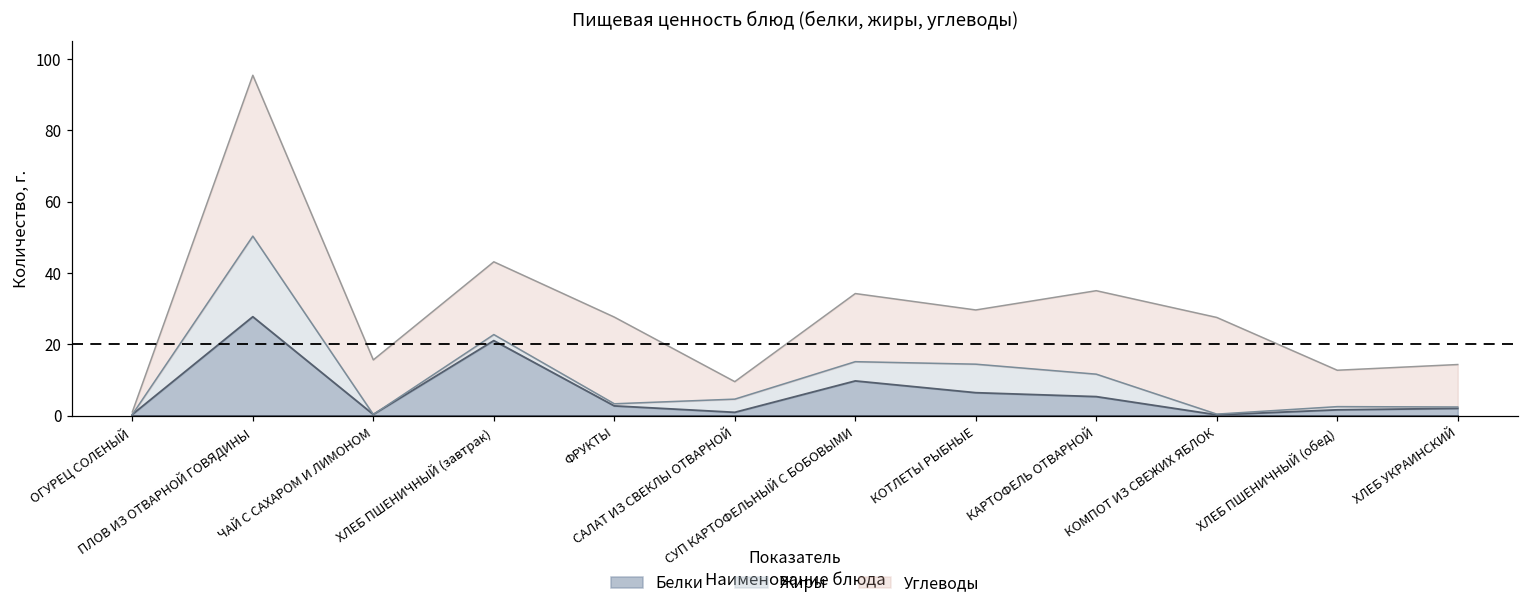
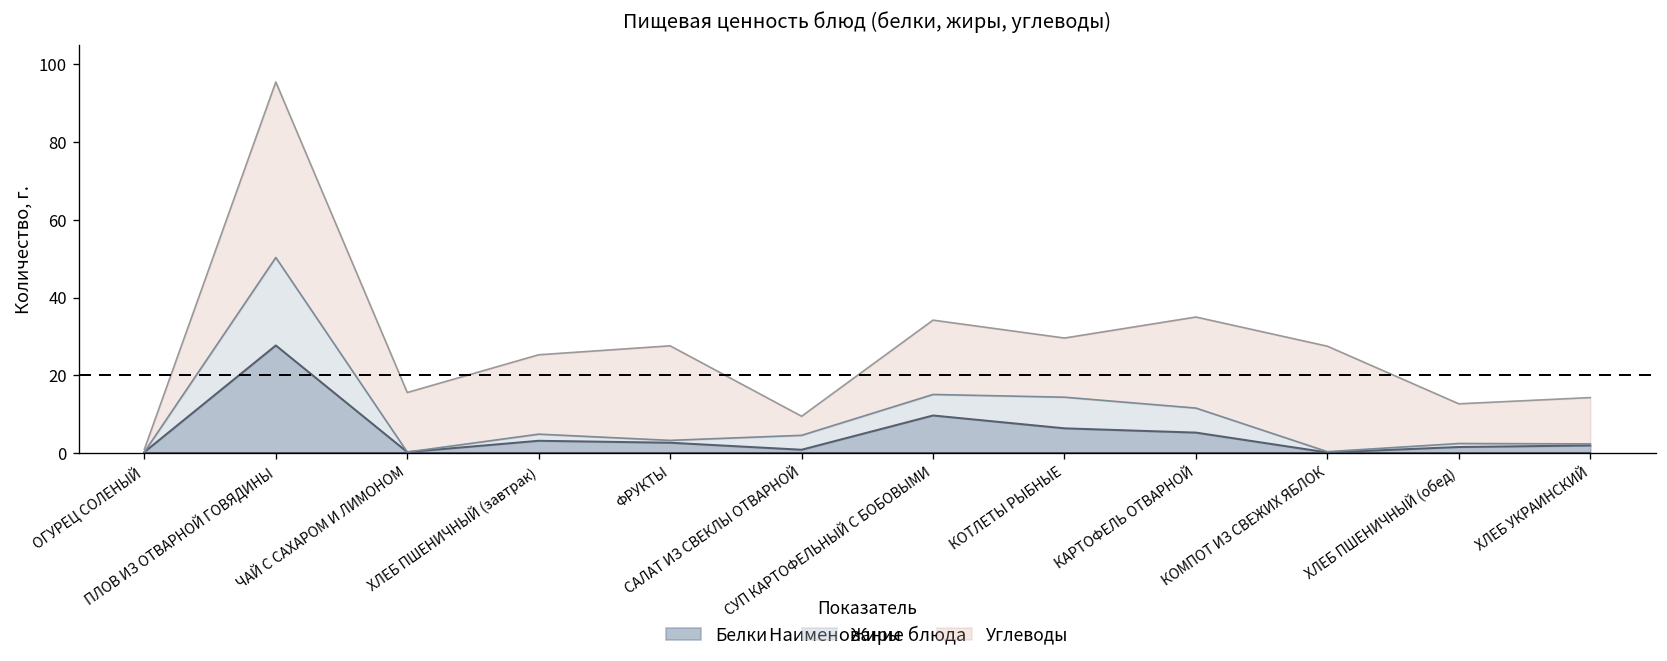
  {
    "Белки": {
      "ПЛОВ ИЗ ОТВАРНОЙ ГОВЯДИНЫ": 28,
-     "ХЛЕБ ПШЕНИЧНЫЙ (завтрак)": 21,
+     "ХЛЕБ ПШЕНИЧНЫЙ (завтрак)": 3,
      "САЛАТ ИЗ СВЕКЛЫ ОТВАРНОЙ": 1,
      "СУП КАРТОФЕЛЬНЫЙ С БОБОВЫМИ": 10,
      "КОТЛЕТЫ РЫБНЫЕ": 6,
      "КАРТОФЕЛЬ ОТВАРНОЙ": 5,
      "ХЛЕБ ПШЕНИЧНЫЙ (обед)": 2
    }
  }
